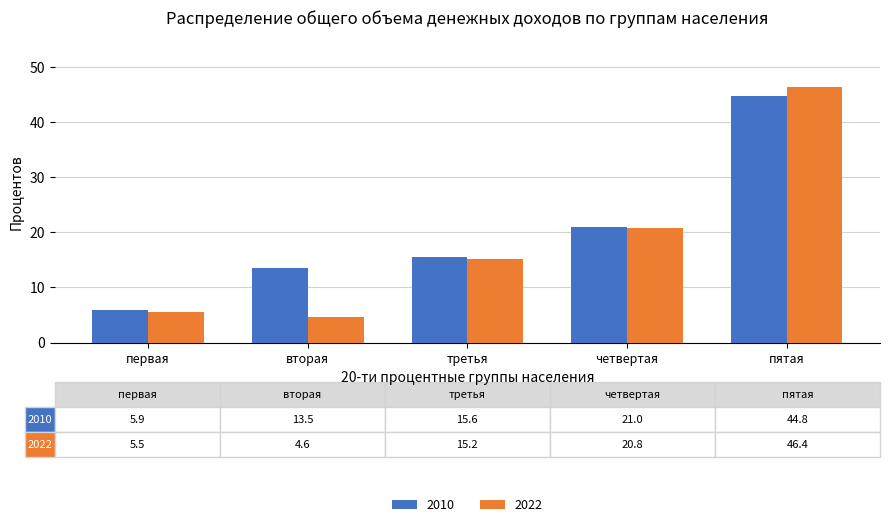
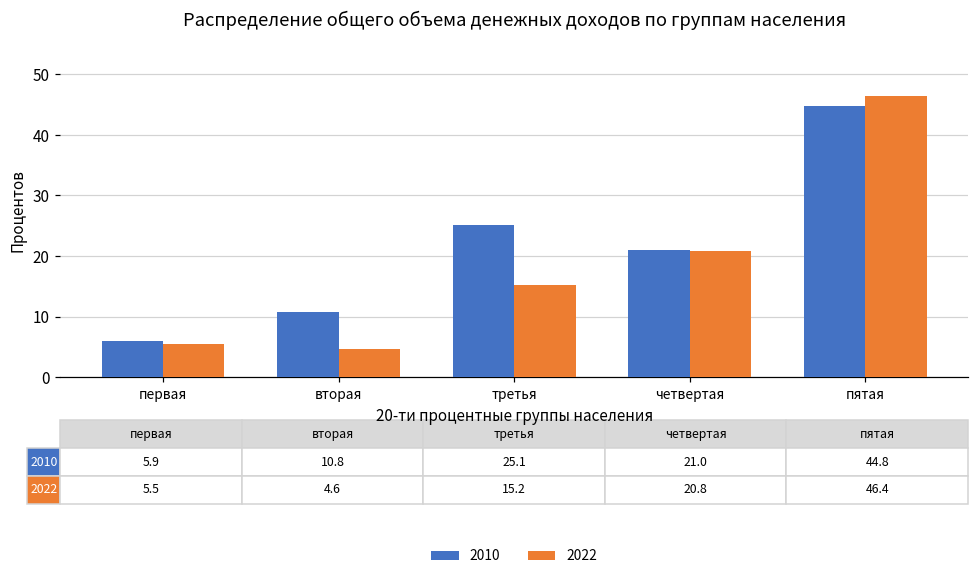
  {
    "2010": {
-     "вторая": 13.5,
-     "третья": 15.6
+     "вторая": 10.8,
+     "третья": 25.1
    },
    "2022": {
      "первая": 6,
      "вторая": 5,
      "третья": 15,
      "четвертая": 21,
      "пятая": 46
    }
  }
